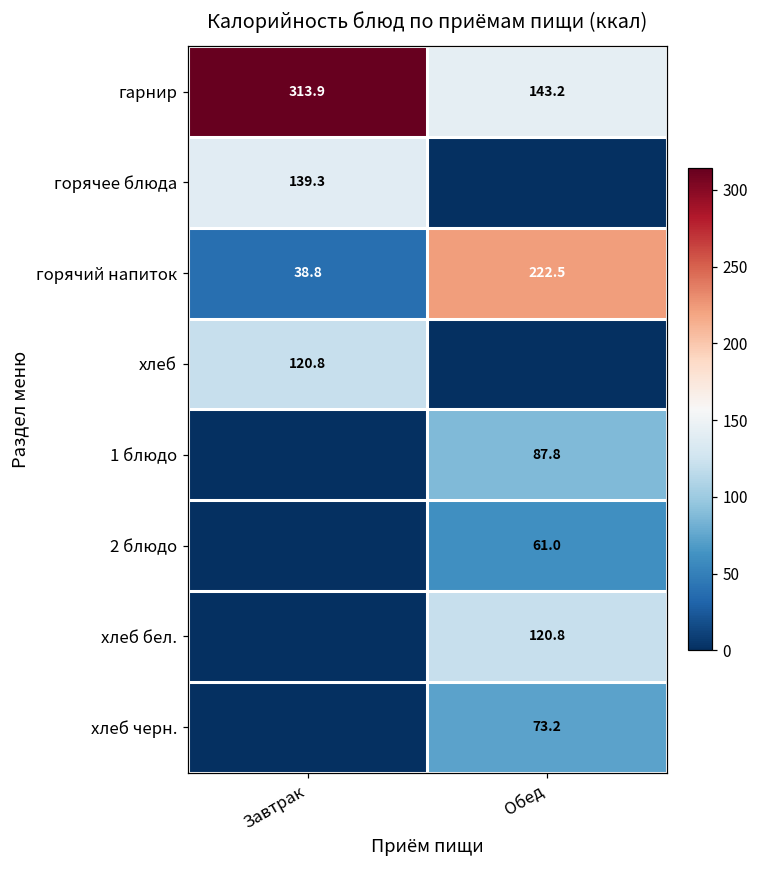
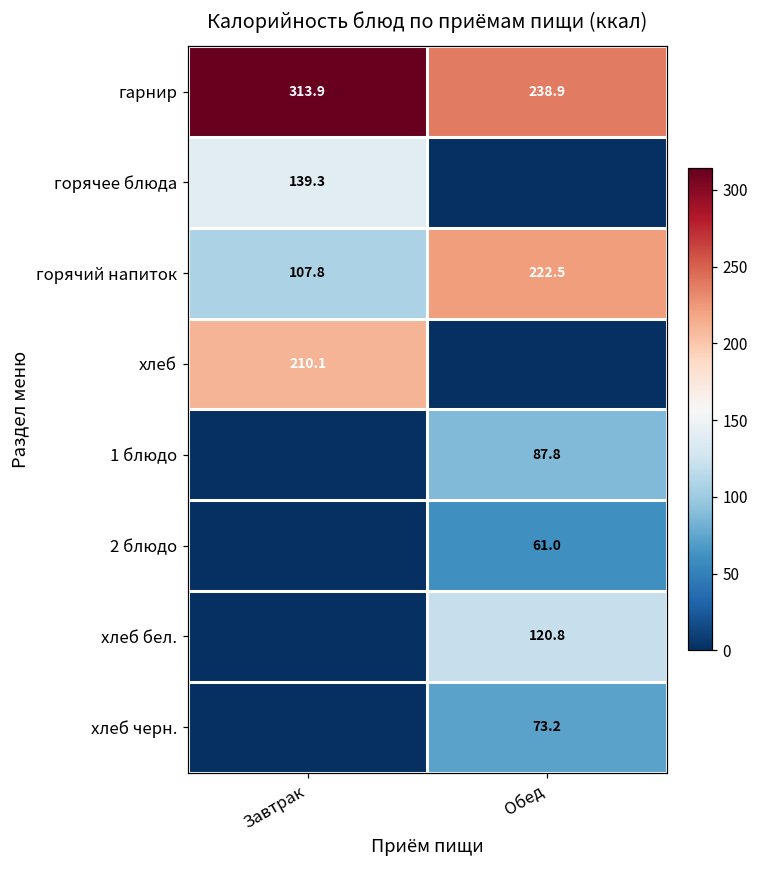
  {
    "гарнир": {
      "Завтрак": 313.9,
-     "Обед": 143.2
+     "Обед": 238.9
    },
    "горячее блюда": {
      "Завтрак": 139.3
    },
    "горячий напиток": {
-     "Завтрак": 38.8,
+     "Завтрак": 107.8,
      "Обед": 222.5
    },
    "хлеб": {
-     "Завтрак": 120.8
+     "Завтрак": 210.1
    },
    "1 блюдо": {
      "Обед": 87.8
    },
    "2 блюдо": {
      "Обед": 61.0
    },
    "хлеб бел.": {
      "Обед": 120.8
    },
    "хлеб черн.": {
      "Обед": 73.2
    }
  }
